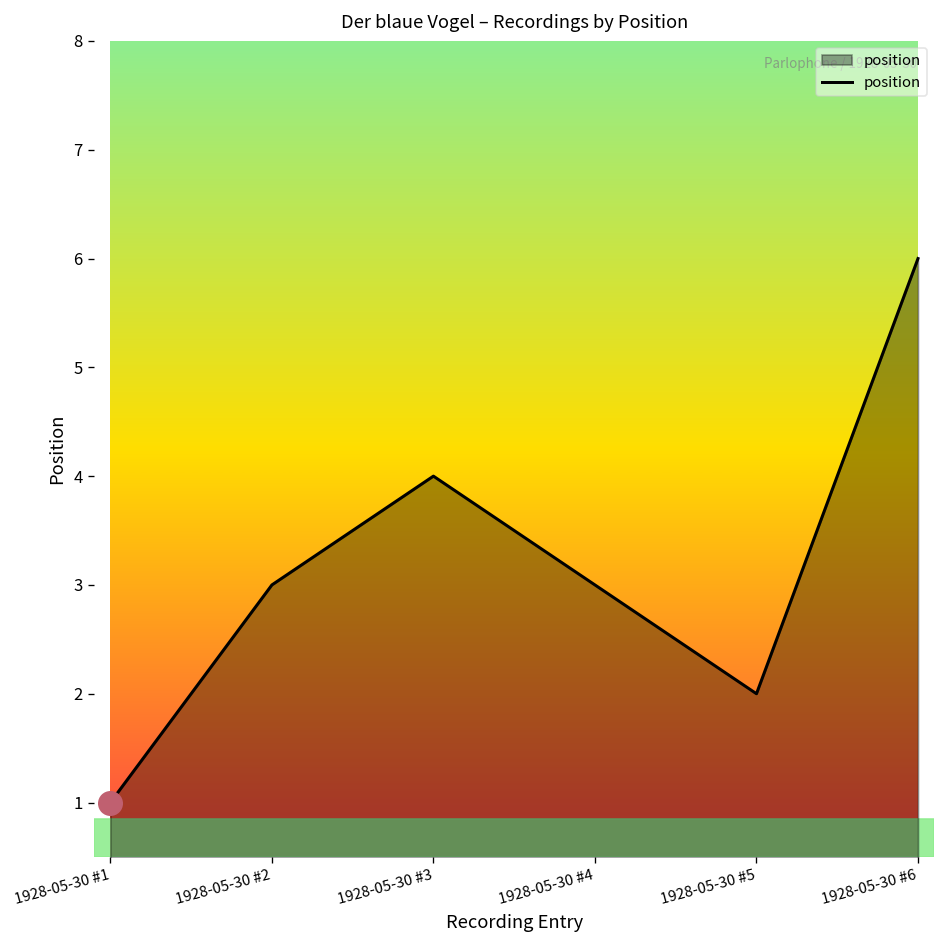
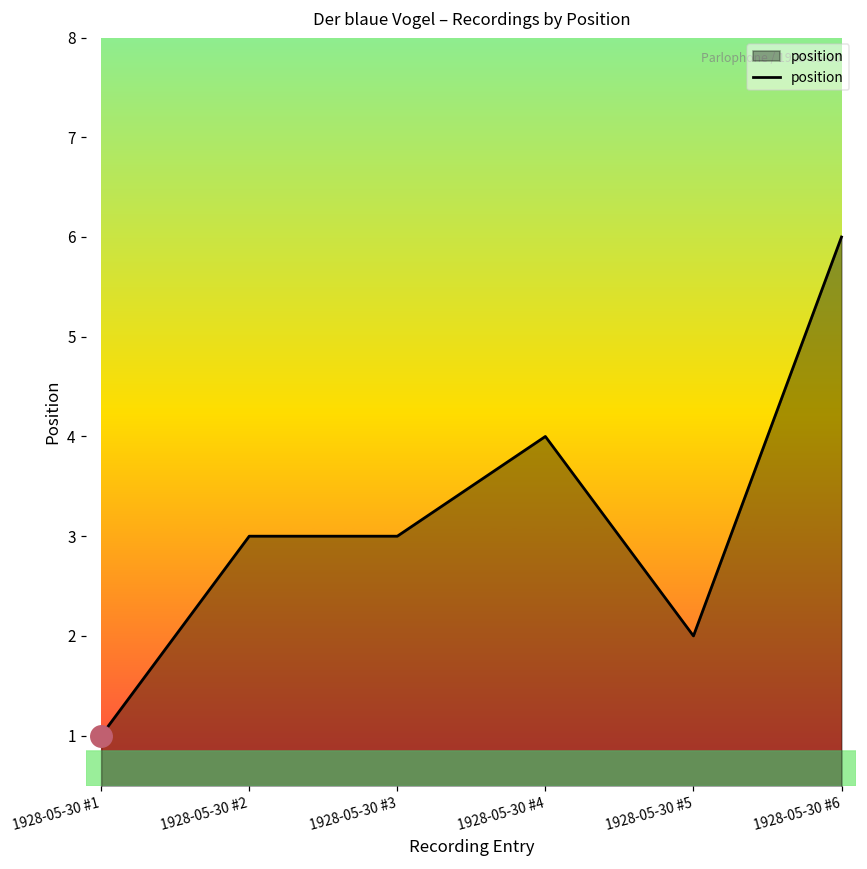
  {
    "position": {
      "1928-05-30 #2": 3,
-     "1928-05-30 #3": 4,
-     "1928-05-30 #4": 3,
+     "1928-05-30 #3": 3,
+     "1928-05-30 #4": 4,
      "1928-05-30 #5": 2,
      "1928-05-30 #6": 6
    }
  }
